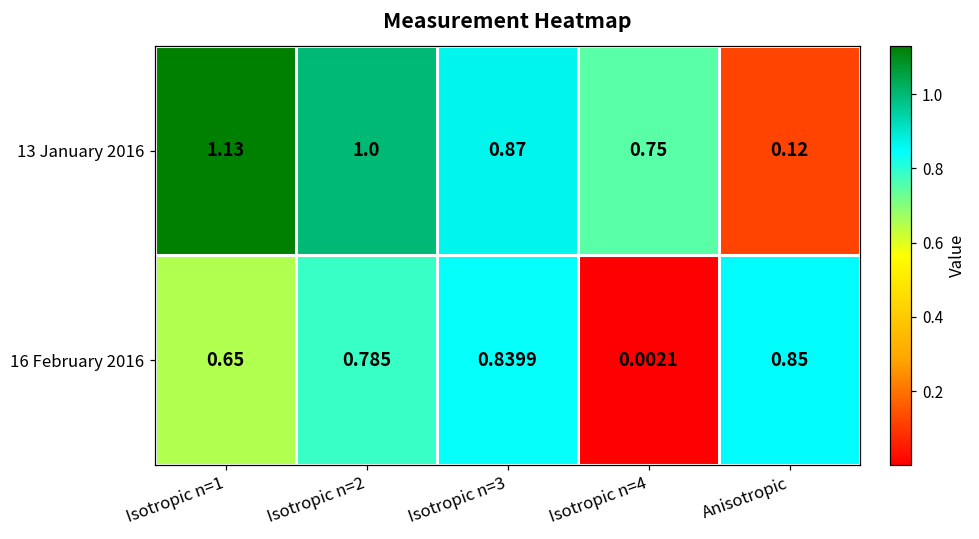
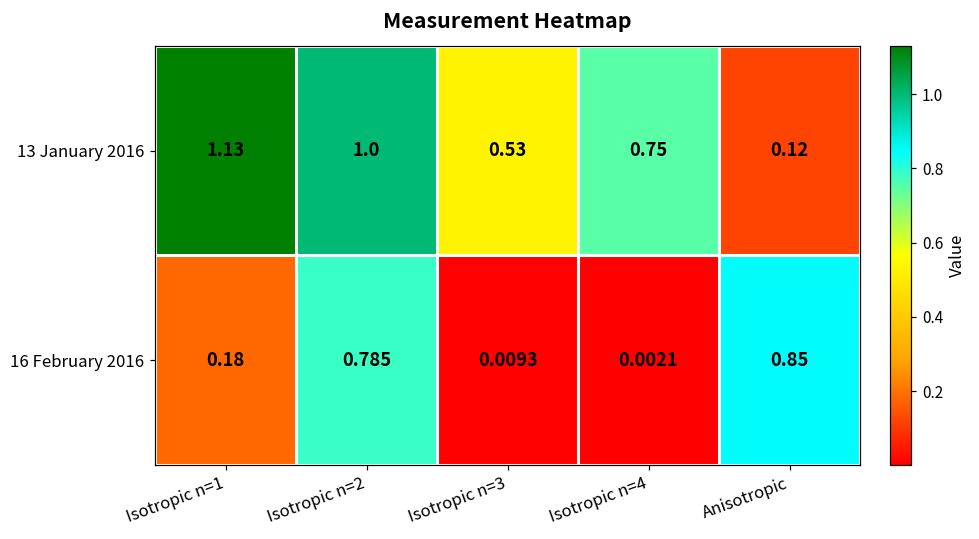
  {
    "13 January 2016": {
      "Isotropic n=1": 1.13,
      "Isotropic n=2": 1.0,
-     "Isotropic n=3": 0.87,
+     "Isotropic n=3": 0.53,
      "Isotropic n=4": 0.75,
      "Anisotropic": 0.12
    },
    "16 February 2016": {
-     "Isotropic n=1": 0.65,
+     "Isotropic n=1": 0.18,
      "Isotropic n=2": 0.785,
-     "Isotropic n=3": 0.8399,
+     "Isotropic n=3": 0.0093,
      "Isotropic n=4": 0.0021,
      "Anisotropic": 0.85
    }
  }
